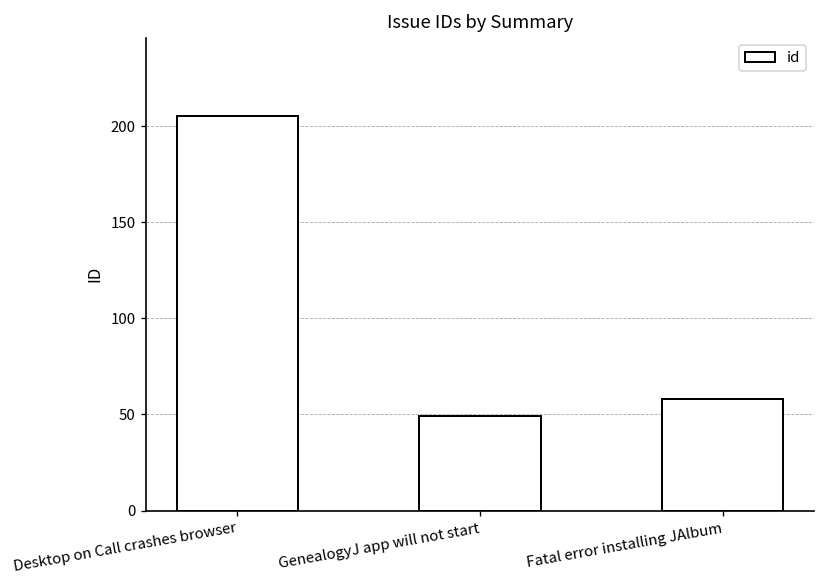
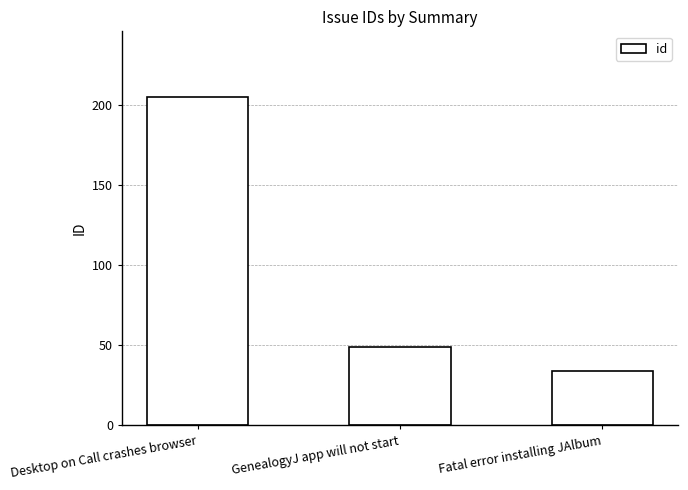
  {
    "Desktop on Call crashes browser": 205,
    "GenealogyJ app will not start": 49,
-   "Fatal error installing JAlbum": 58
+   "Fatal error installing JAlbum": 34
  }
